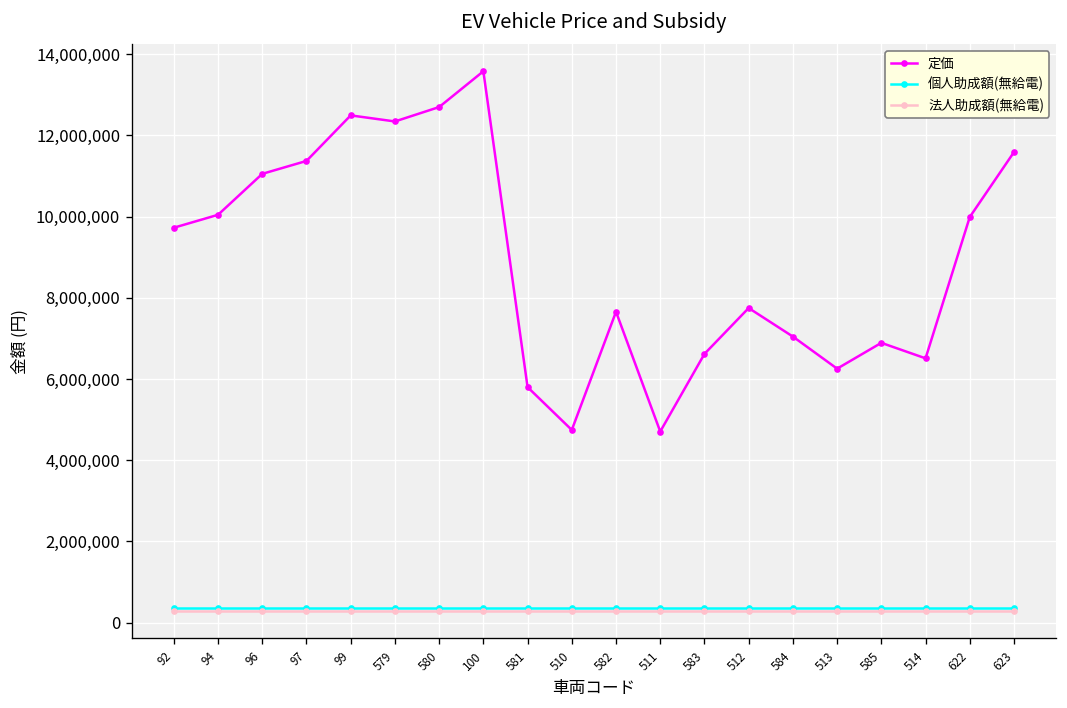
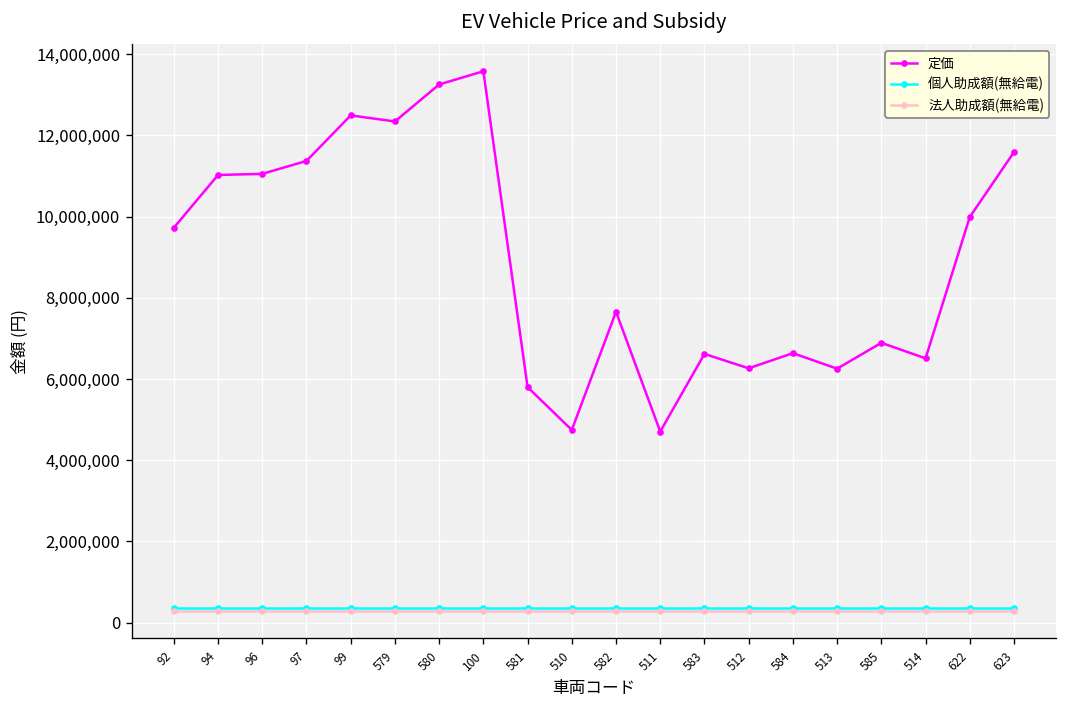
  {
    "定価": {
      "92": "9,700,000",
-     "94": "10,000,000",
+     "94": "11,000,000",
      "96": "11,100,000",
      "97": "11,400,000",
      "99": "12,500,000",
      "579": "12,300,000",
-     "580": "12,700,000",
+     "580": "13,300,000",
      "100": "13,600,000",
      "581": "5,800,000",
      "510": "4,700,000",
      "582": "7,700,000",
      "511": "4,700,000",
      "583": "6,600,000",
-     "512": "7,700,000",
-     "584": "7,000,000",
+     "512": "6,300,000",
+     "584": "6,600,000",
      "513": "6,300,000",
      "585": "6,900,000",
      "514": "6,500,000",
      "622": "10,000,000",
      "623": "11,600,000"
    },
    "個人助成額(無給電)": {
      "92": "400,000",
      "94": "400,000",
      "96": "400,000",
      "97": "400,000",
      "99": "400,000",
      "579": "400,000",
      "580": "400,000",
      "100": "400,000",
      "581": "400,000",
      "510": "400,000",
      "582": "400,000",
      "511": "400,000",
      "583": "400,000",
      "512": "400,000",
      "584": "400,000",
      "513": "400,000",
      "585": "400,000",
      "514": "400,000",
      "622": "400,000",
      "623": "400,000"
    },
    "法人助成額(無給電)": {
      "92": "300,000",
      "94": "300,000",
      "96": "300,000",
      "97": "300,000",
      "99": "300,000",
      "579": "300,000",
      "580": "300,000",
      "100": "300,000",
      "581": "300,000",
      "510": "300,000",
      "582": "300,000",
      "511": "300,000",
      "583": "300,000",
      "512": "300,000",
      "584": "300,000",
      "513": "300,000",
      "585": "300,000",
      "514": "300,000",
      "622": "300,000",
      "623": "300,000"
    }
  }
